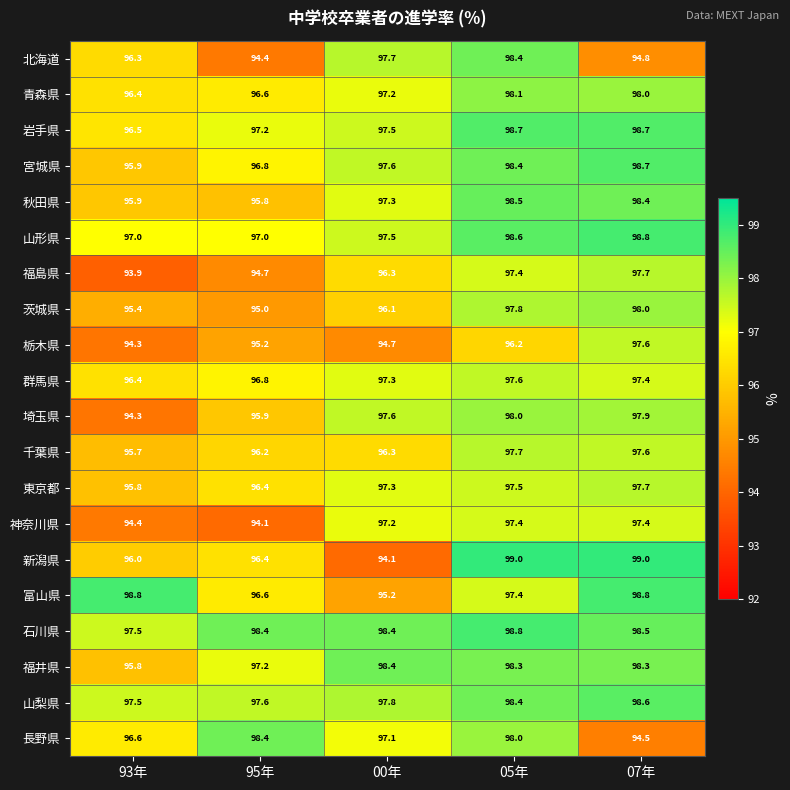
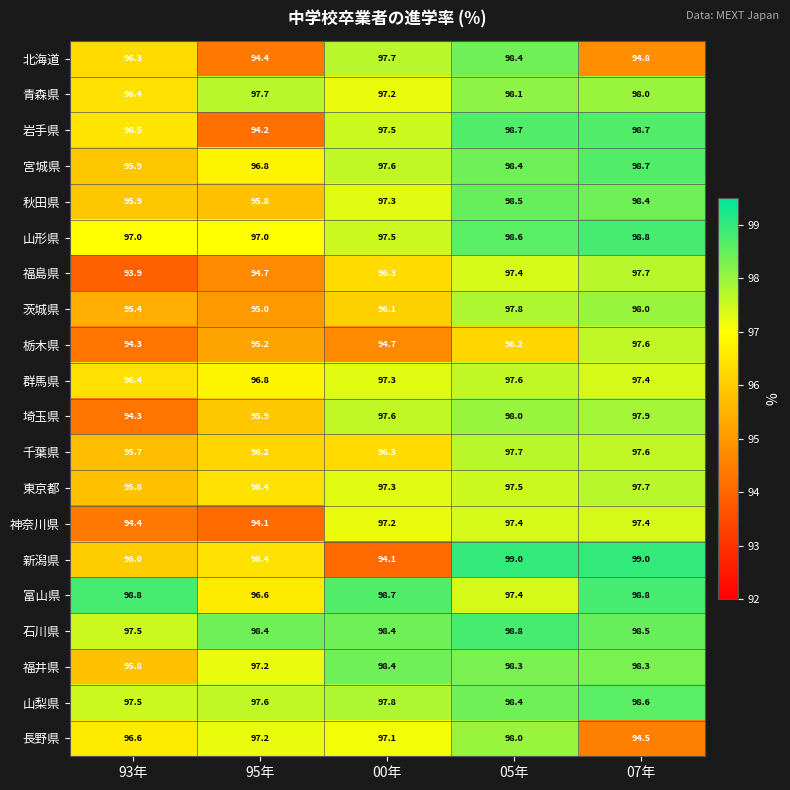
  {
    "北海道": {
      "93年": 96.3,
      "95年": 94.4,
      "00年": 97.7,
      "05年": 98.4,
      "07年": 94.8
    },
    "青森県": {
      "93年": 96.4,
-     "95年": 96.6,
+     "95年": 97.7,
      "00年": 97.2,
      "05年": 98.1,
      "07年": 98.0
    },
    "岩手県": {
      "93年": 96.5,
-     "95年": 97.2,
+     "95年": 94.2,
      "00年": 97.5,
      "05年": 98.7,
      "07年": 98.7
    },
    "宮城県": {
      "93年": 95.9,
      "95年": 96.8,
      "00年": 97.6,
      "05年": 98.4,
      "07年": 98.7
    },
    "秋田県": {
      "93年": 95.9,
      "95年": 95.8,
      "00年": 97.3,
      "05年": 98.5,
      "07年": 98.4
    },
    "山形県": {
      "93年": 97.0,
      "95年": 97.0,
      "00年": 97.5,
      "05年": 98.6,
      "07年": 98.8
    },
    "福島県": {
      "93年": 93.9,
      "95年": 94.7,
      "00年": 96.3,
      "05年": 97.4,
      "07年": 97.7
    },
    "茨城県": {
      "93年": 95.4,
      "95年": 95.0,
      "00年": 96.1,
      "05年": 97.8,
      "07年": 98.0
    },
    "栃木県": {
      "93年": 94.3,
      "95年": 95.2,
      "00年": 94.7,
      "05年": 96.2,
      "07年": 97.6
    },
    "群馬県": {
      "93年": 96.4,
      "95年": 96.8,
      "00年": 97.3,
      "05年": 97.6,
      "07年": 97.4
    },
    "埼玉県": {
      "93年": 94.3,
      "95年": 95.9,
      "00年": 97.6,
      "05年": 98.0,
      "07年": 97.9
    },
    "千葉県": {
      "93年": 95.7,
      "95年": 96.2,
      "00年": 96.3,
      "05年": 97.7,
      "07年": 97.6
    },
    "東京都": {
      "93年": 95.8,
      "95年": 96.4,
      "00年": 97.3,
      "05年": 97.5,
      "07年": 97.7
    },
    "神奈川県": {
      "93年": 94.4,
      "95年": 94.1,
      "00年": 97.2,
      "05年": 97.4,
      "07年": 97.4
    },
    "新潟県": {
      "93年": 96.0,
      "95年": 96.4,
      "00年": 94.1,
      "05年": 99.0,
      "07年": 99.0
    },
    "富山県": {
      "93年": 98.8,
      "95年": 96.6,
-     "00年": 95.2,
+     "00年": 98.7,
      "05年": 97.4,
      "07年": 98.8
    },
    "石川県": {
      "93年": 97.5,
      "95年": 98.4,
      "00年": 98.4,
      "05年": 98.8,
      "07年": 98.5
    },
    "福井県": {
      "93年": 95.8,
      "95年": 97.2,
      "00年": 98.4,
      "05年": 98.3,
      "07年": 98.3
    },
    "山梨県": {
      "93年": 97.5,
      "95年": 97.6,
      "00年": 97.8,
      "05年": 98.4,
      "07年": 98.6
    },
    "長野県": {
      "93年": 96.6,
-     "95年": 98.4,
+     "95年": 97.2,
      "00年": 97.1,
      "05年": 98.0,
      "07年": 94.5
    }
  }
